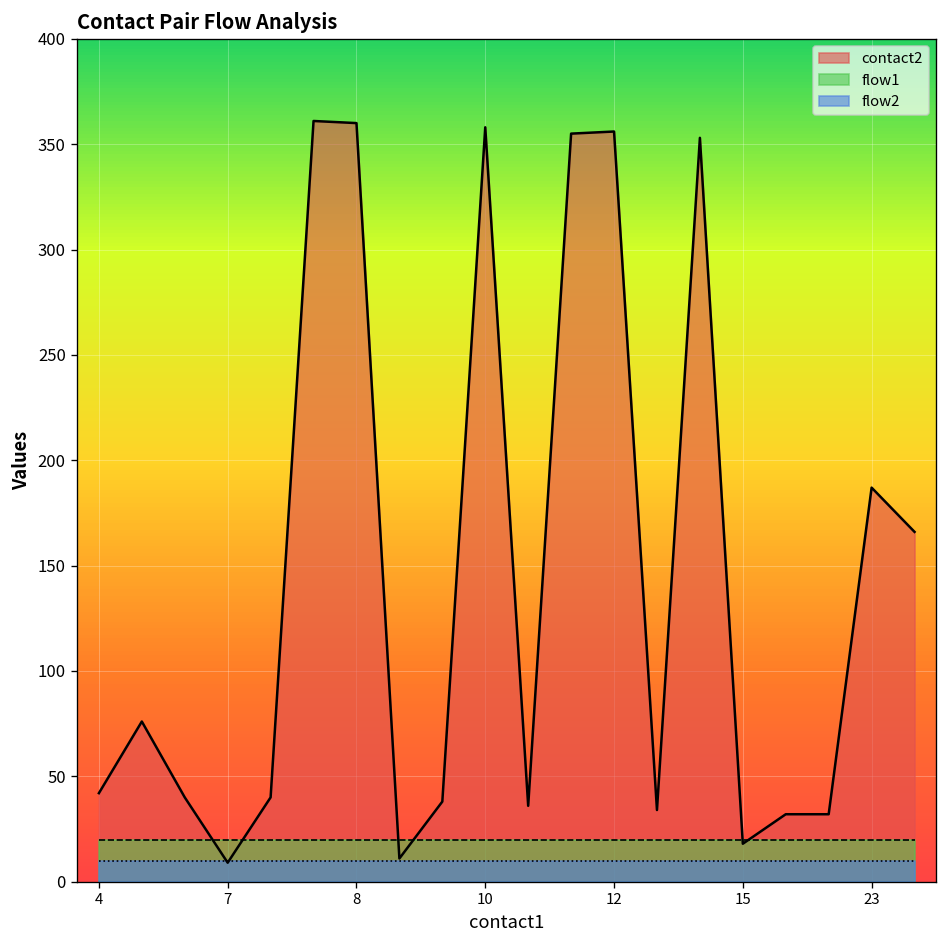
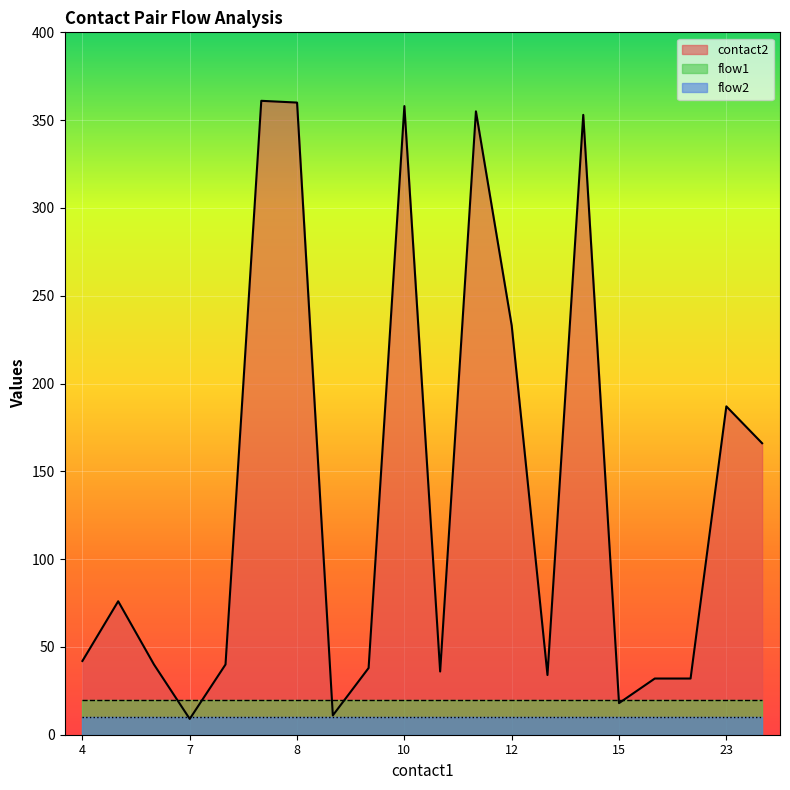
  {
    "contact2": {
-     "12": 356,
+     "12": 233,
      "15": 18,
      "23": 187
    },
    "flow1": {
      "12": 20,
      "15": 20,
      "23": 20
    },
    "flow2": {
      "12": 10,
      "15": 10,
      "23": 10
    }
  }
